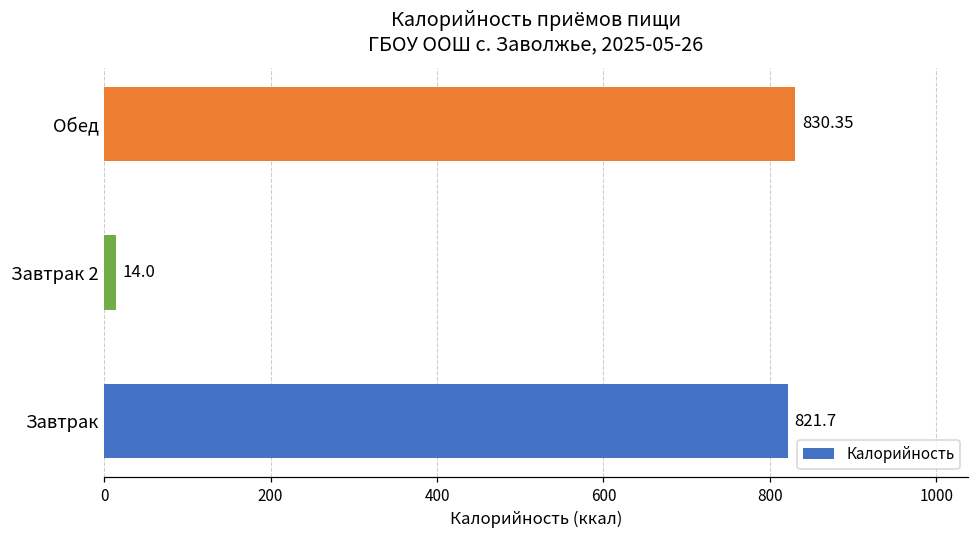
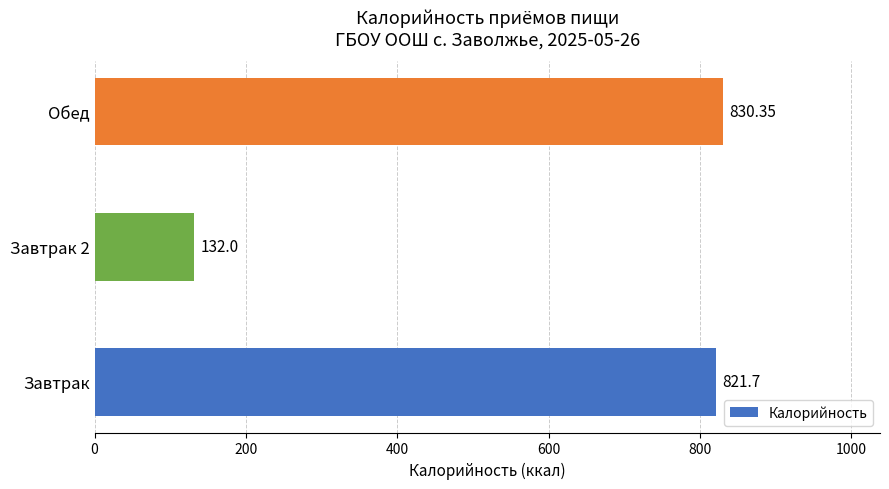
  {
    "Обед": 830.35,
-   "Завтрак 2": 14.0,
+   "Завтрак 2": 132.0,
    "Завтрак": 821.7
  }
